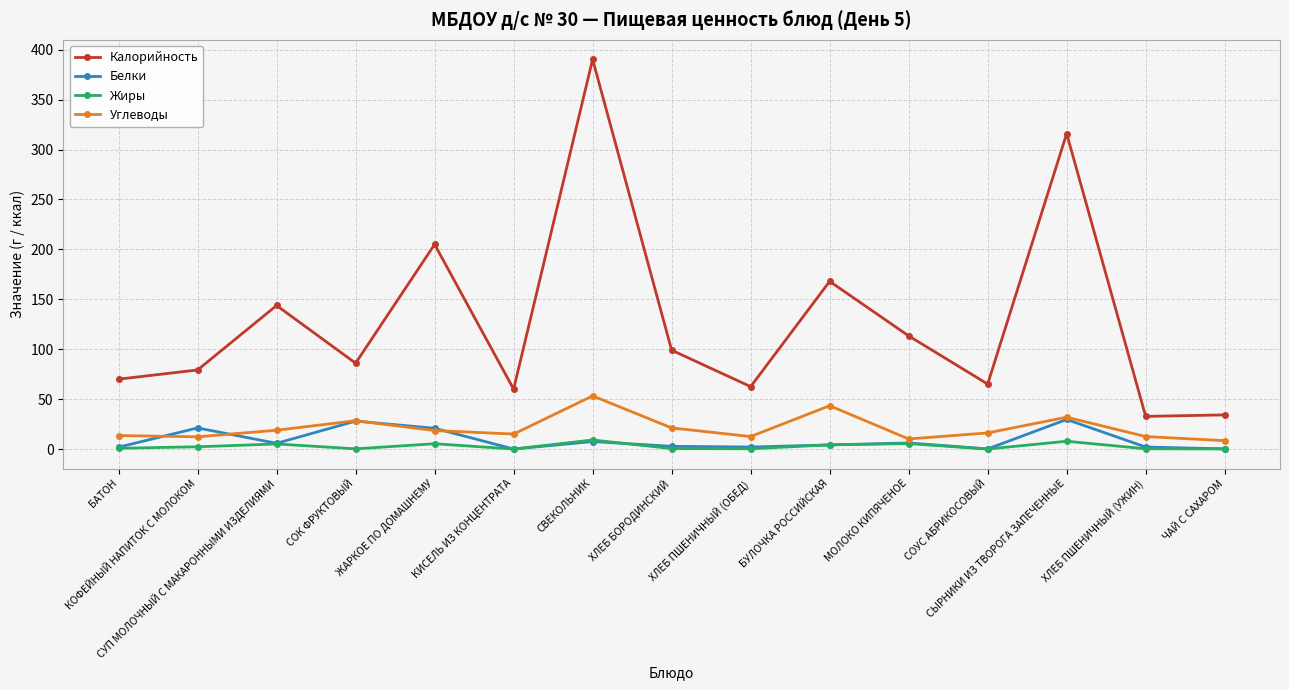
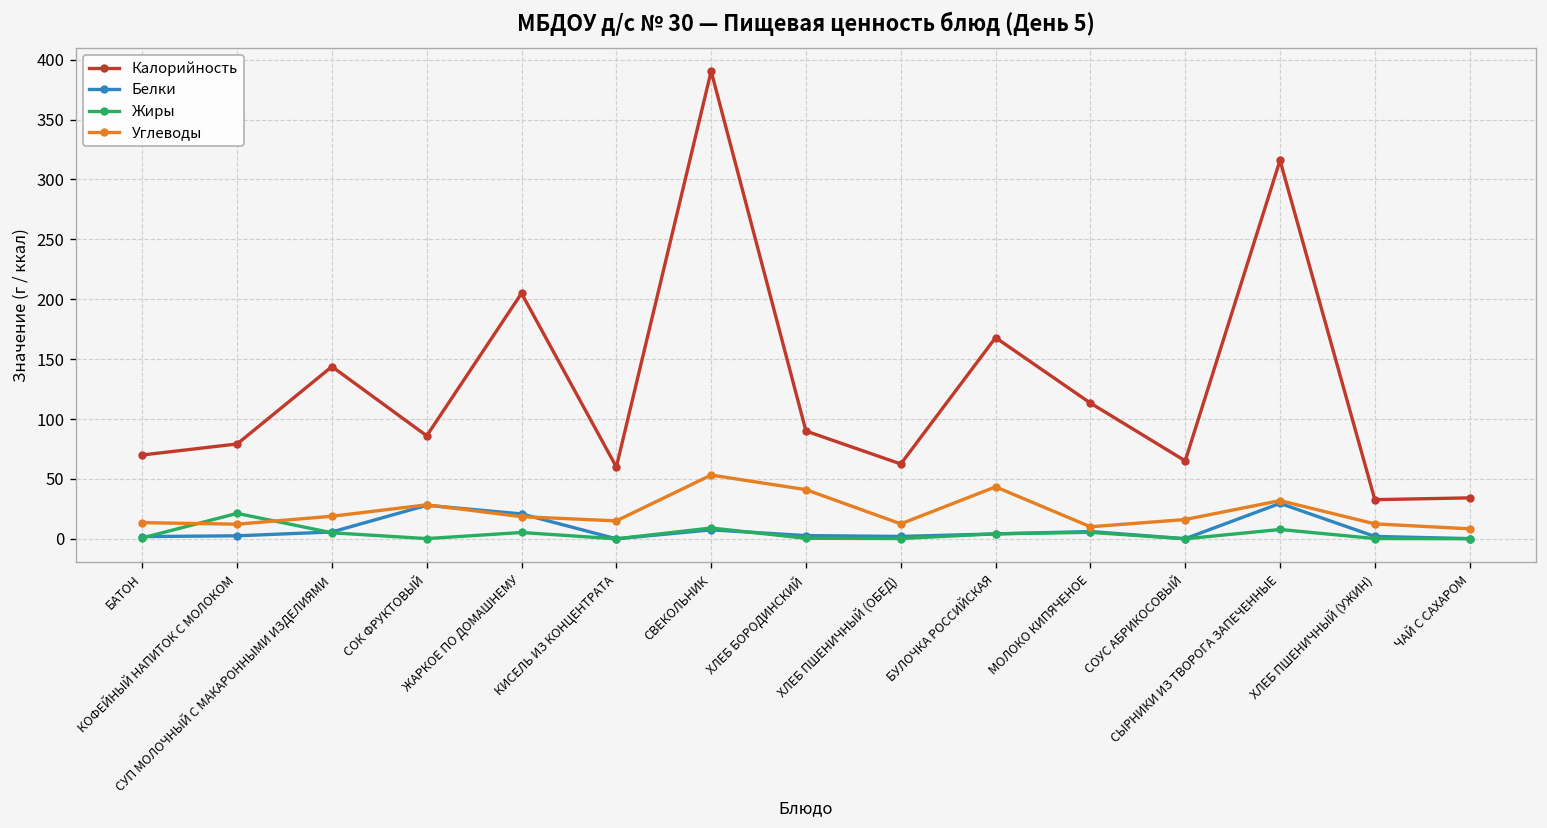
  {
    "Калорийность": {
      "БАТОН": 70,
      "КОФЕЙНЫЙ НАПИТОК С МОЛОКОМ": 80,
      "СУП МОЛОЧНЫЙ С МАКАРОННЫМИ ИЗДЕЛИЯМИ": 140,
      "СОК ФРУКТОВЫЙ": 90,
      "ЖАРКОЕ ПО ДОМАШНЕМУ": 210,
      "КИСЕЛЬ ИЗ КОНЦЕНТРАТА": 60,
      "СВЕКОЛЬНИК": 390,
-     "ХЛЕБ БОРОДИНСКИЙ": 100,
+     "ХЛЕБ БОРОДИНСКИЙ": 90,
      "ХЛЕБ ПШЕНИЧНЫЙ (ОБЕД)": 60,
      "БУЛОЧКА РОССИЙСКАЯ": 170,
      "МОЛОКО КИПЯЧЕНОЕ": 110,
      "СОУС АБРИКОСОВЫЙ": 70,
      "СЫРНИКИ ИЗ ТВОРОГА ЗАПЕЧЕННЫЕ": 320,
      "ХЛЕБ ПШЕНИЧНЫЙ (УЖИН)": 30,
      "ЧАЙ С САХАРОМ": 30
    },
    "Белки": {
-     "КОФЕЙНЫЙ НАПИТОК С МОЛОКОМ": 20
+     "КОФЕЙНЫЙ НАПИТОК С МОЛОКОМ": 0
    },
    "Жиры": {
-     "КОФЕЙНЫЙ НАПИТОК С МОЛОКОМ": 0,
+     "КОФЕЙНЫЙ НАПИТОК С МОЛОКОМ": 20,
      "СОК ФРУКТОВЫЙ": 0,
      "ЖАРКОЕ ПО ДОМАШНЕМУ": 10,
      "СЫРНИКИ ИЗ ТВОРОГА ЗАПЕЧЕННЫЕ": 10
    },
    "Углеводы": {
      "БАТОН": 10,
      "КОФЕЙНЫЙ НАПИТОК С МОЛОКОМ": 10,
      "СУП МОЛОЧНЫЙ С МАКАРОННЫМИ ИЗДЕЛИЯМИ": 20,
      "КИСЕЛЬ ИЗ КОНЦЕНТРАТА": 20,
      "СВЕКОЛЬНИК": 50,
-     "ХЛЕБ БОРОДИНСКИЙ": 20,
+     "ХЛЕБ БОРОДИНСКИЙ": 40,
      "ХЛЕБ ПШЕНИЧНЫЙ (ОБЕД)": 10,
      "БУЛОЧКА РОССИЙСКАЯ": 40,
      "МОЛОКО КИПЯЧЕНОЕ": 10,
      "СОУС АБРИКОСОВЫЙ": 20,
      "ХЛЕБ ПШЕНИЧНЫЙ (УЖИН)": 10,
      "ЧАЙ С САХАРОМ": 10
    }
  }
